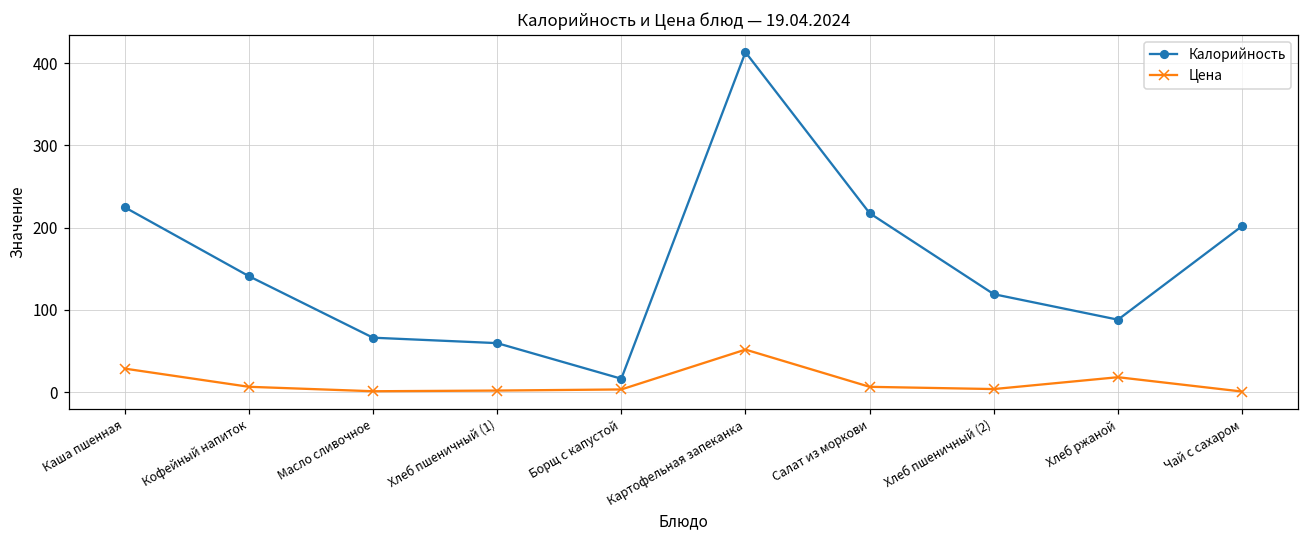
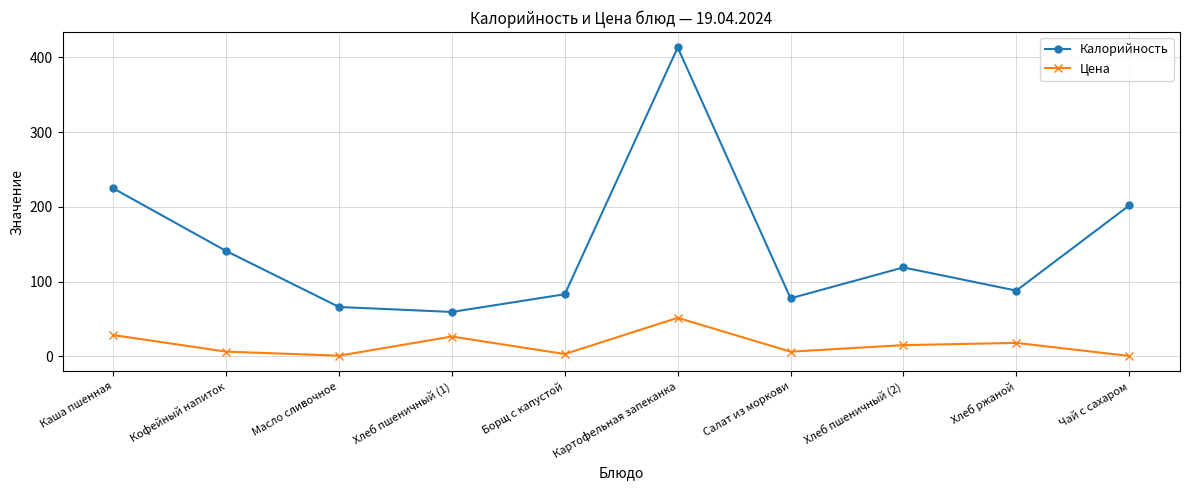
  {
    "Калорийность": {
      "Каша пшенная": 220,
      "Кофейный напиток": 140,
      "Масло сливочное": 70,
      "Хлеб пшеничный (1)": 60,
-     "Борщ с капустой": 20,
+     "Борщ с капустой": 80,
      "Картофельная запеканка": 410,
-     "Салат из моркови": 220,
+     "Салат из моркови": 80,
      "Хлеб пшеничный (2)": 120,
      "Хлеб ржаной": 90,
      "Чай с сахаром": 200
    },
    "Цена": {
      "Каша пшенная": 30,
      "Кофейный напиток": 10,
      "Масло сливочное": 0,
-     "Хлеб пшеничный (1)": 0,
+     "Хлеб пшеничный (1)": 30,
      "Борщ с капустой": 0,
      "Картофельная запеканка": 50,
      "Салат из моркови": 10,
-     "Хлеб пшеничный (2)": 0,
+     "Хлеб пшеничный (2)": 20,
      "Хлеб ржаной": 20,
      "Чай с сахаром": 0
    }
  }
